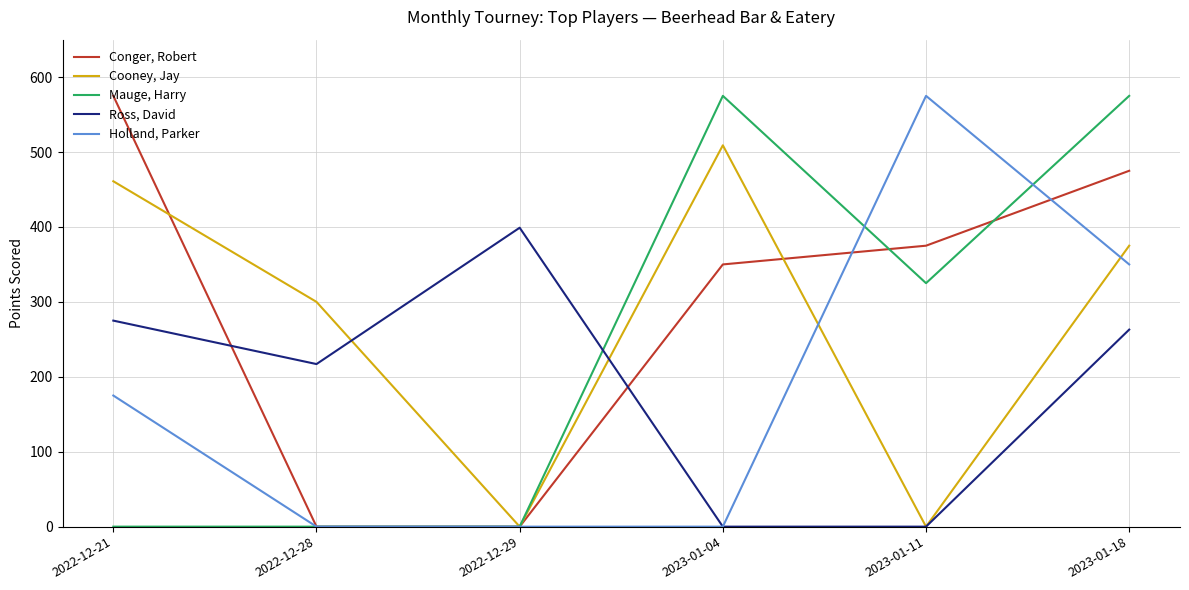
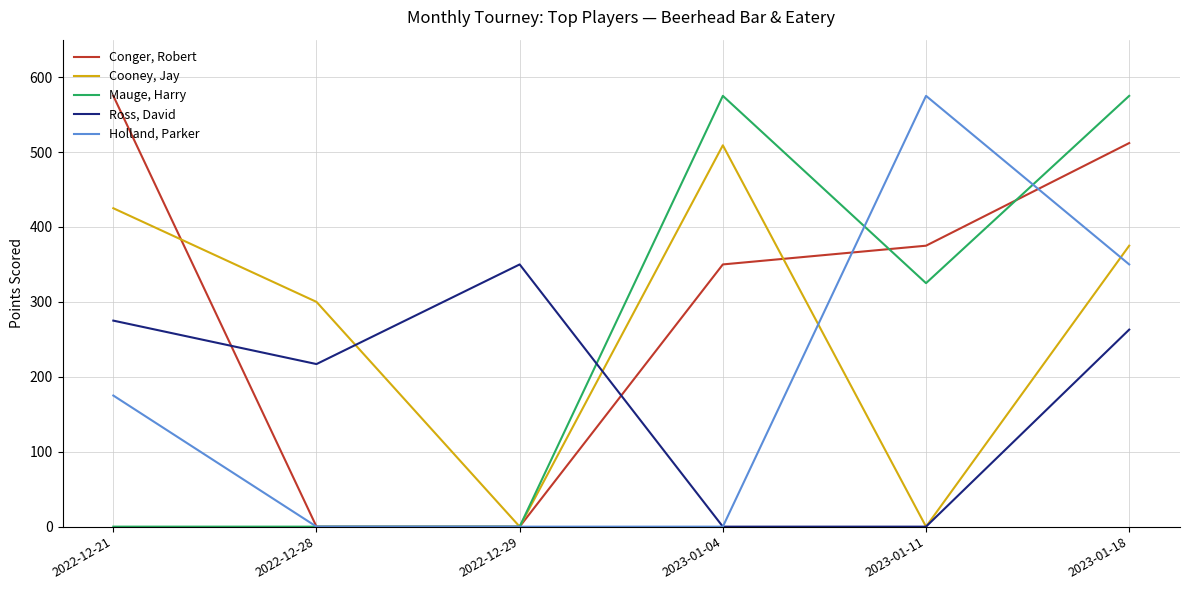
  {
    "Conger, Robert": {
      "2022-12-21": 580,
      "2023-01-04": 350,
      "2023-01-11": 380,
-     "2023-01-18": 480
+     "2023-01-18": 510
    },
    "Cooney, Jay": {
-     "2022-12-21": 460,
+     "2022-12-21": 430,
      "2022-12-28": 300,
      "2023-01-04": 510,
      "2023-01-18": 380
    },
    "Mauge, Harry": {
      "2022-12-21": 0,
      "2023-01-04": 580,
      "2023-01-11": 330,
      "2023-01-18": 580
    },
    "Ross, David": {
      "2022-12-21": 280,
      "2022-12-28": 220,
-     "2022-12-29": 400,
+     "2022-12-29": 350,
      "2023-01-18": 260
    },
    "Holland, Parker": {
      "2022-12-21": 180,
      "2023-01-11": 580,
      "2023-01-18": 350
    }
  }
